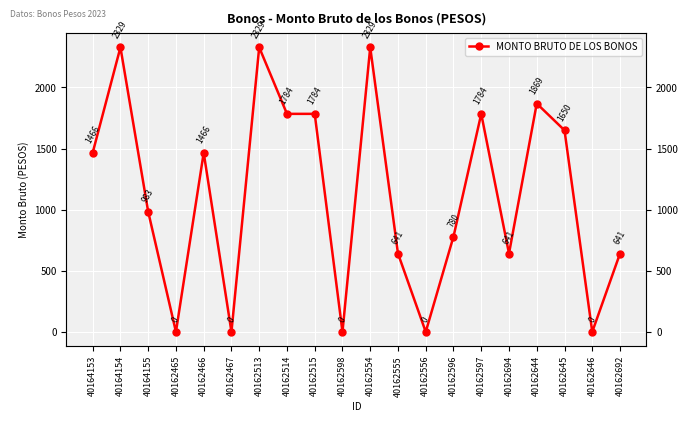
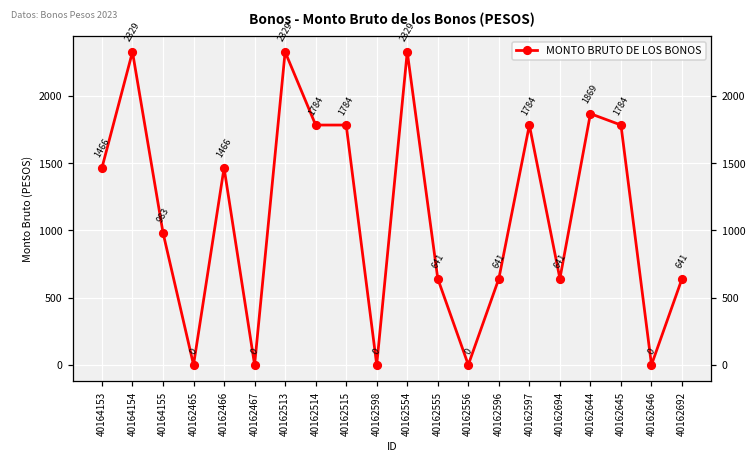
  {
    "40164153": 1466,
    "40164154": 2329,
    "40164155": 983,
    "40162465": 0,
    "40162466": 1466,
    "40162467": 0,
    "40162513": 2329,
    "40162514": 1784,
    "40162515": 1784,
    "40162598": 0,
    "40162554": 2329,
    "40162555": 641,
    "40162556": 0,
-   "40162596": 780,
+   "40162596": 641,
    "40162597": 1784,
    "40162694": 641,
    "40162644": 1869,
-   "40162645": 1650,
+   "40162645": 1784,
    "40162646": 0,
    "40162692": 641
  }
